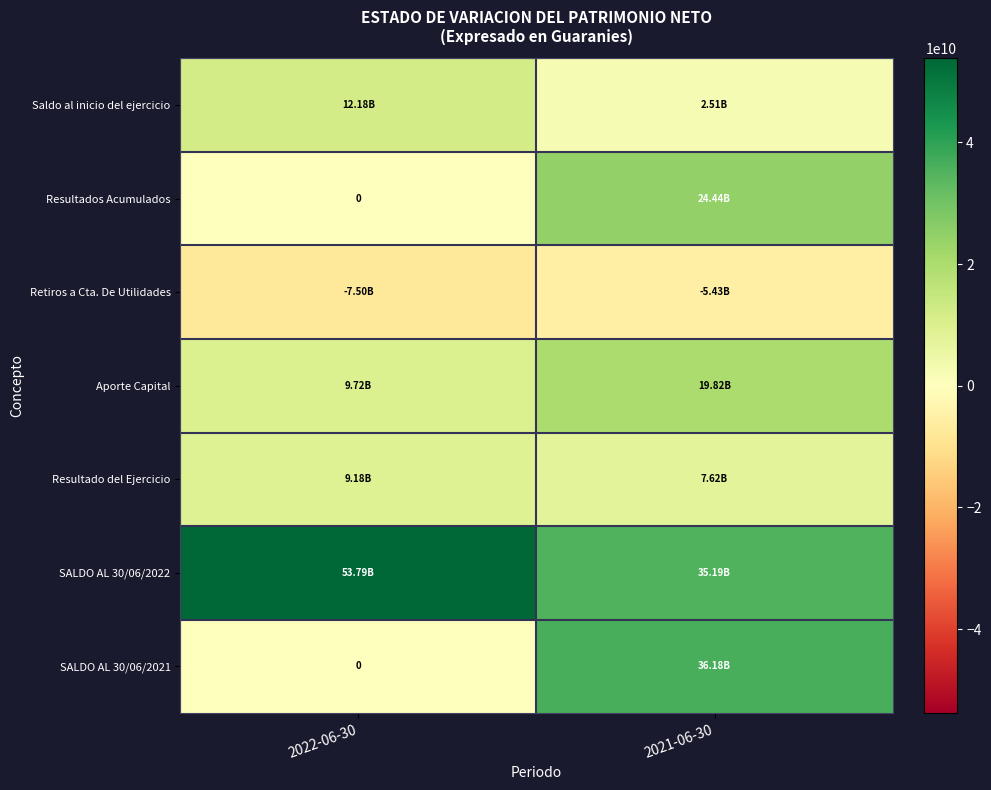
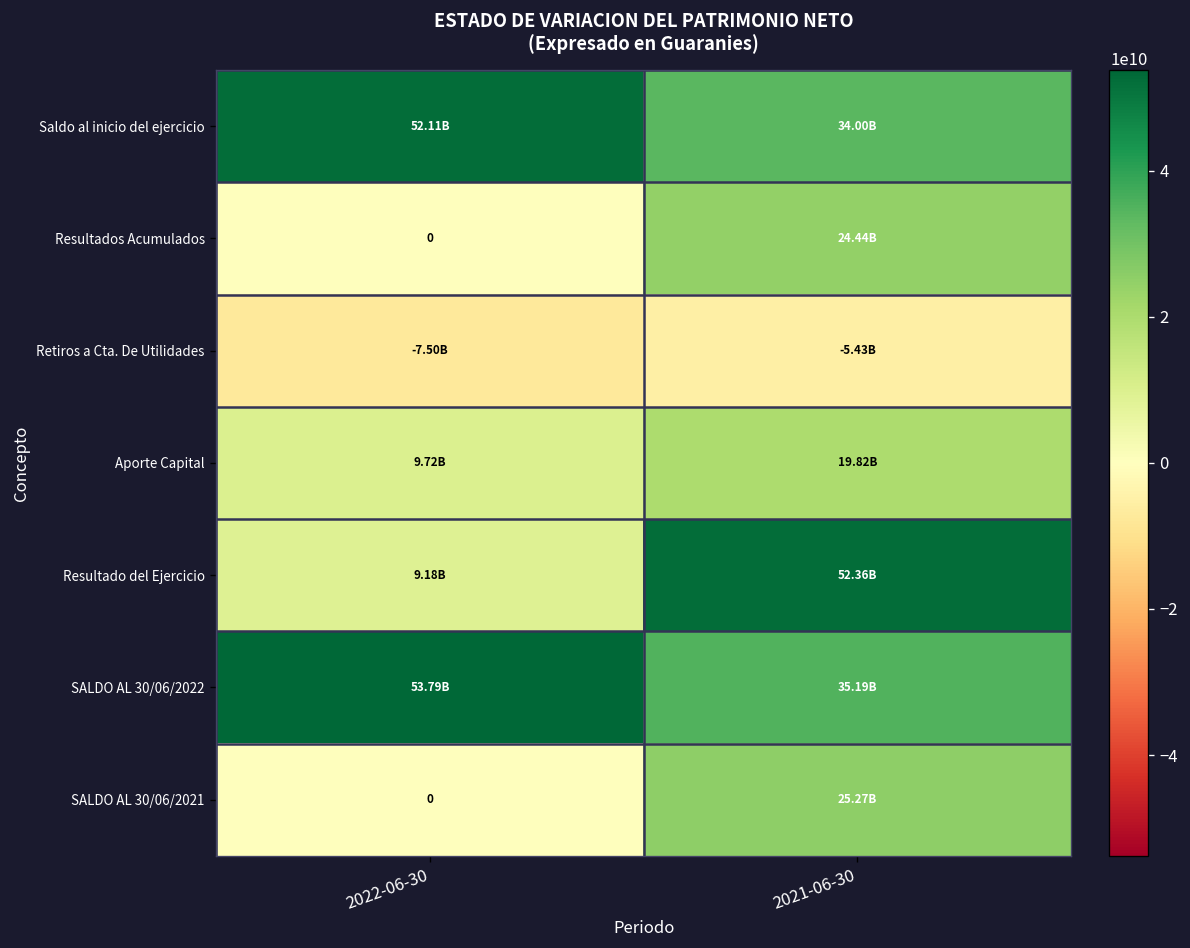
  {
    "Saldo al inicio del ejercicio": {
-     "2022-06-30": "12.18B",
-     "2021-06-30": "2.51B"
+     "2022-06-30": "52.11B",
+     "2021-06-30": "34.00B"
    },
    "Resultados Acumulados": {
      "2022-06-30": "0",
      "2021-06-30": "24.44B"
    },
    "Retiros a Cta. De Utilidades": {
      "2022-06-30": "-7.50B",
      "2021-06-30": "-5.43B"
    },
    "Aporte Capital": {
      "2022-06-30": "9.72B",
      "2021-06-30": "19.82B"
    },
    "Resultado del Ejercicio": {
      "2022-06-30": "9.18B",
-     "2021-06-30": "7.62B"
+     "2021-06-30": "52.36B"
    },
    "SALDO AL 30/06/2022": {
      "2022-06-30": "53.79B",
      "2021-06-30": "35.19B"
    },
    "SALDO AL 30/06/2021": {
      "2022-06-30": "0",
-     "2021-06-30": "36.18B"
+     "2021-06-30": "25.27B"
    }
  }
